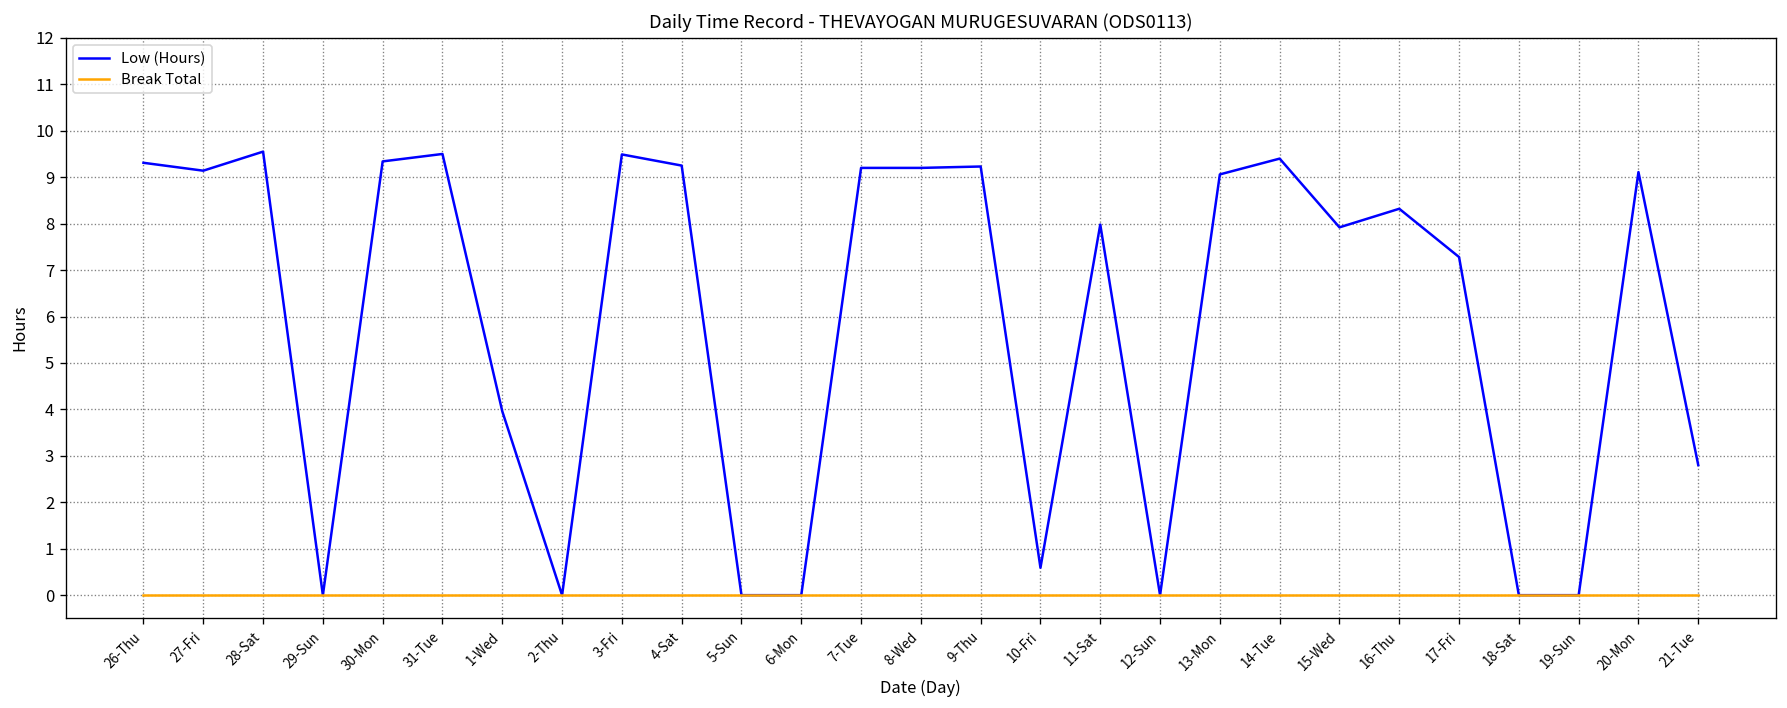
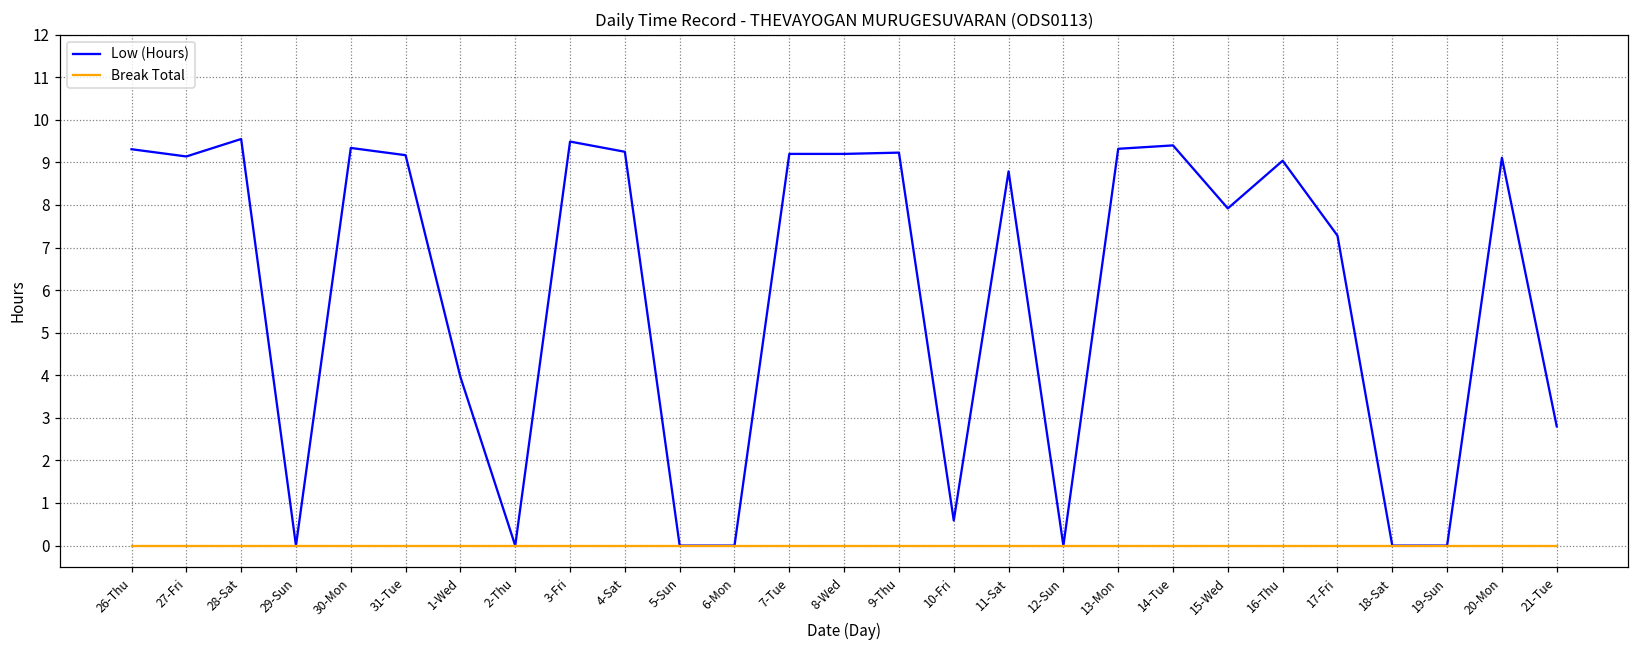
  {
    "Low (Hours)": {
      "26-Thu": 9.3,
      "27-Fri": 9.1,
      "28-Sat": 9.6,
      "30-Mon": 9.3,
-     "31-Tue": 9.5,
+     "31-Tue": 9.2,
      "1-Wed": 4.0,
      "3-Fri": 9.5,
      "4-Sat": 9.3,
      "7-Tue": 9.2,
      "8-Wed": 9.2,
      "9-Thu": 9.2,
      "10-Fri": 0.6,
-     "11-Sat": 8.0,
-     "13-Mon": 9.1,
+     "11-Sat": 8.8,
+     "13-Mon": 9.3,
      "14-Tue": 9.4,
      "15-Wed": 7.9,
-     "16-Thu": 8.3,
+     "16-Thu": 9.0,
      "17-Fri": 7.3,
      "20-Mon": 9.1,
      "21-Tue": 2.8
    },
    "Break Total": {
      "26-Thu": 0.0,
      "27-Fri": 0.0,
      "28-Sat": 0.0,
      "30-Mon": 0.0,
      "31-Tue": 0.0,
      "1-Wed": 0.0,
      "3-Fri": 0.0,
      "4-Sat": 0.0,
      "7-Tue": 0.0,
      "8-Wed": 0.0,
      "9-Thu": 0.0,
      "10-Fri": 0.0,
      "11-Sat": 0.0,
      "13-Mon": 0.0,
      "14-Tue": 0.0,
      "15-Wed": 0.0,
      "16-Thu": 0.0,
      "17-Fri": 0.0,
      "20-Mon": 0.0,
      "21-Tue": 0.0
    }
  }
